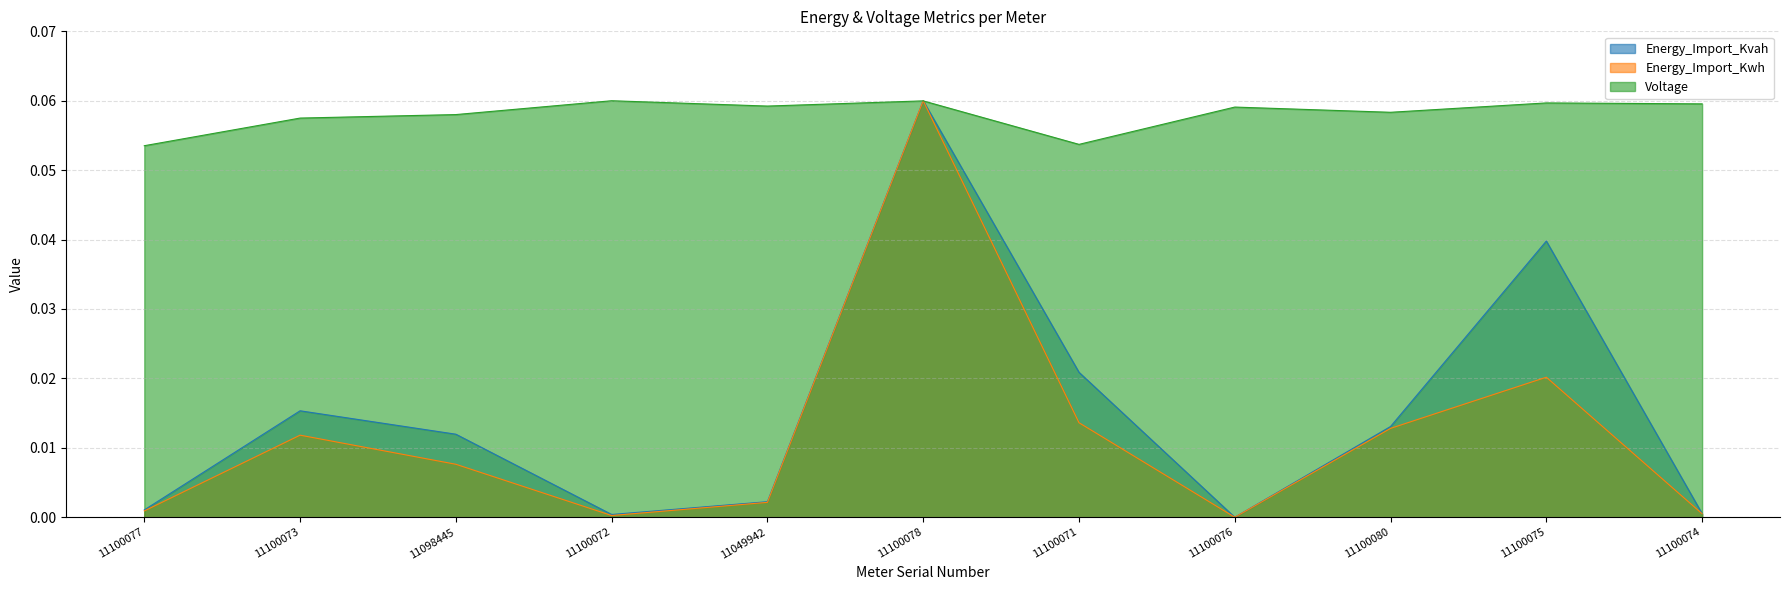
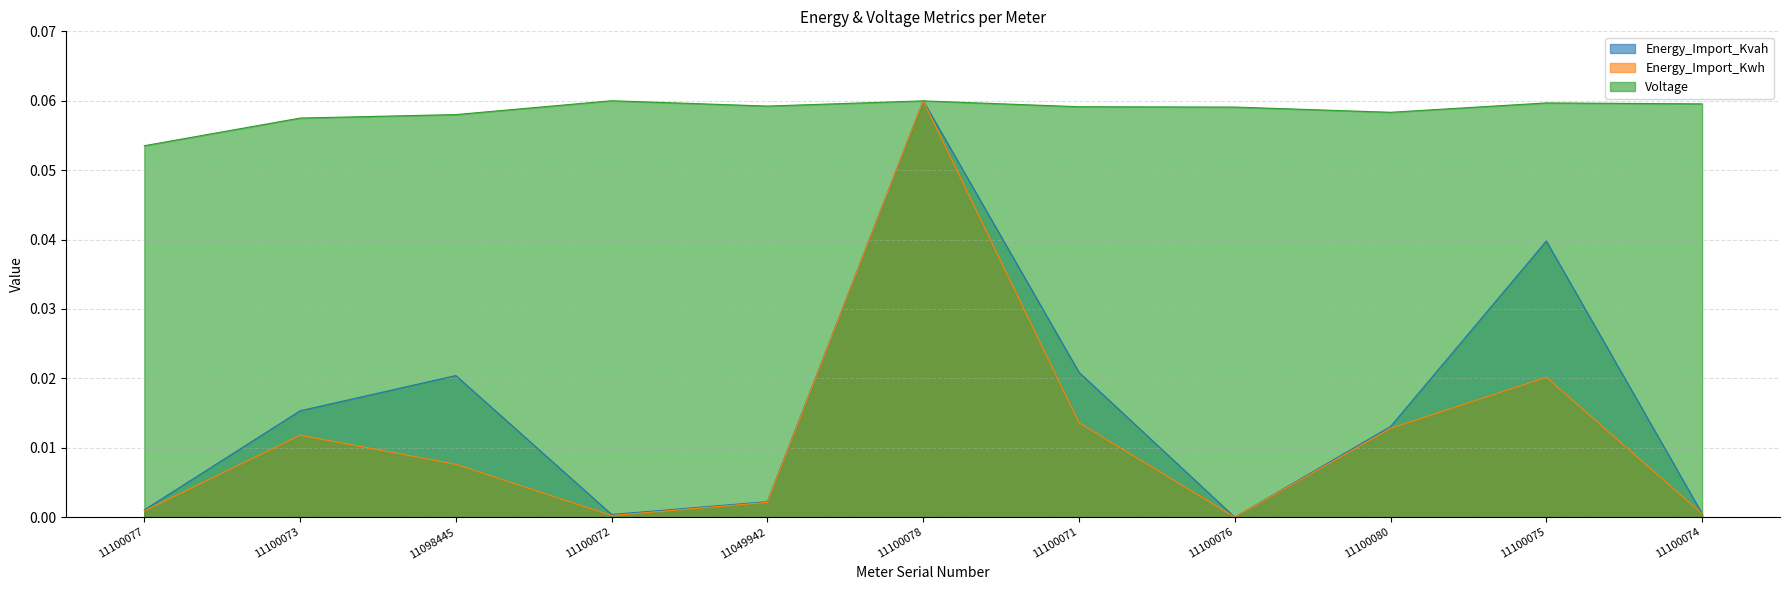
  {
    "Energy_Import_Kvah": {
      "11100073": 0.015,
-     "11098445": 0.012,
+     "11098445": 0.020,
      "11100071": 0.021,
      "11100075": 0.040
    },
    "Energy_Import_Kwh": {
      "11100073": 0.012,
      "11098445": 0.008,
      "11100071": 0.014,
      "11100075": 0.020
    },
    "Voltage": {
      "11100077": 0.054,
      "11100073": 0.058,
      "11098445": 0.058,
      "11100072": 0.060,
      "11049942": 0.059,
-     "11100071": 0.054,
+     "11100071": 0.059,
      "11100076": 0.059,
      "11100080": 0.058,
      "11100075": 0.060,
      "11100074": 0.060
    }
  }
